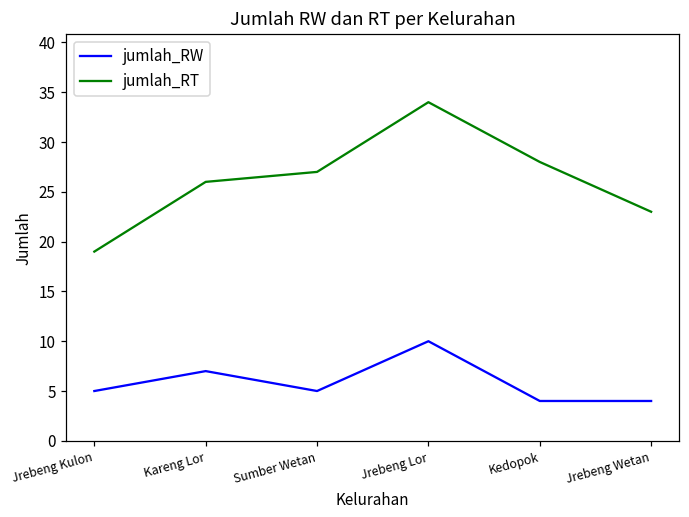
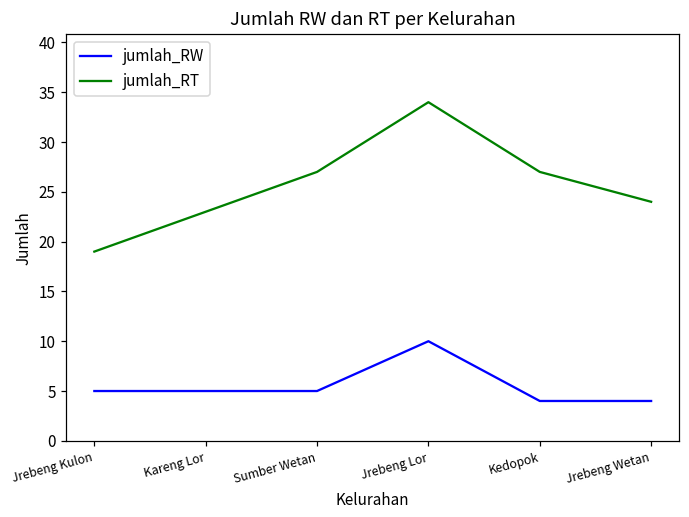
  {
    "jumlah_RW": {
      "Jrebeng Kulon": 5,
-     "Kareng Lor": 7,
+     "Kareng Lor": 5,
      "Sumber Wetan": 5,
      "Jrebeng Lor": 10,
      "Kedopok": 4,
      "Jrebeng Wetan": 4
    },
    "jumlah_RT": {
      "Jrebeng Kulon": 19,
-     "Kareng Lor": 26,
+     "Kareng Lor": 23,
      "Sumber Wetan": 27,
      "Jrebeng Lor": 34,
-     "Kedopok": 28,
-     "Jrebeng Wetan": 23
+     "Kedopok": 27,
+     "Jrebeng Wetan": 24
    }
  }
